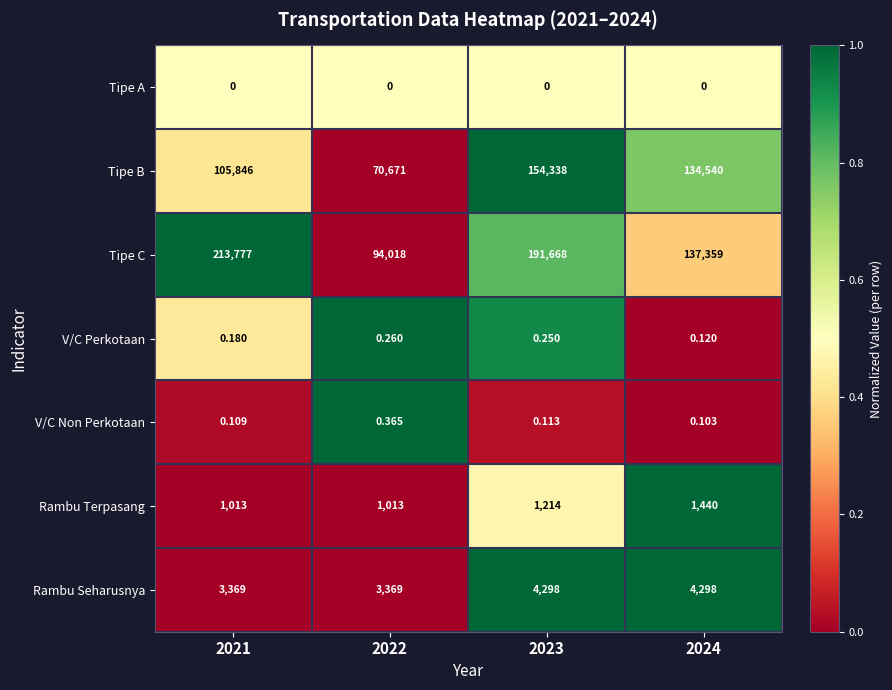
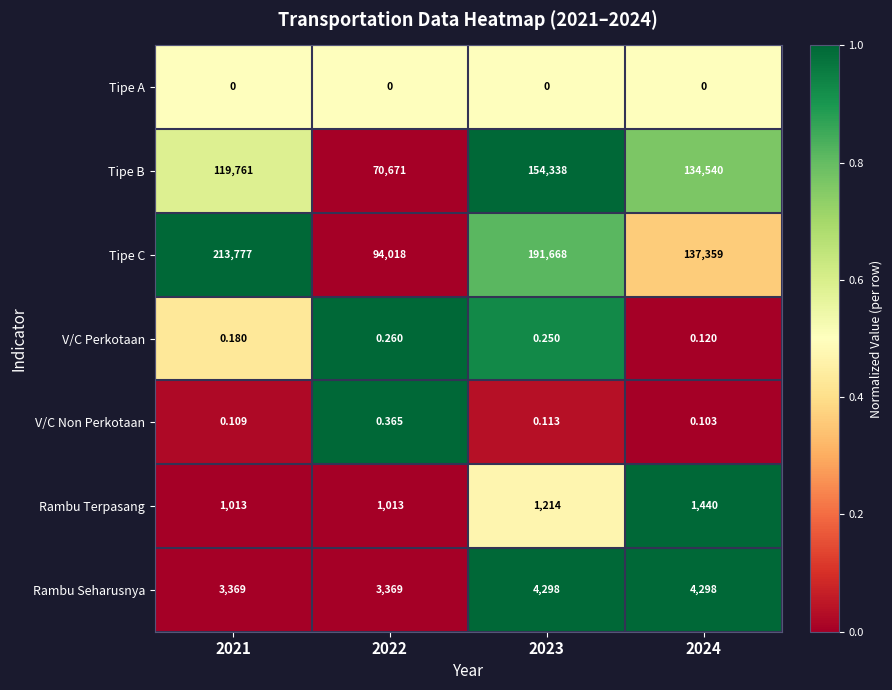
  {
    "Tipe A": {
      "2021": "0",
      "2022": "0",
      "2023": "0",
      "2024": "0"
    },
    "Tipe B": {
-     "2021": "105,846",
+     "2021": "119,761",
      "2022": "70,671",
      "2023": "154,338",
      "2024": "134,540"
    },
    "Tipe C": {
      "2021": "213,777",
      "2022": "94,018",
      "2023": "191,668",
      "2024": "137,359"
    },
    "V/C Perkotaan": {
      "2021": "0.180",
      "2022": "0.260",
      "2023": "0.250",
      "2024": "0.120"
    },
    "V/C Non Perkotaan": {
      "2021": "0.109",
      "2022": "0.365",
      "2023": "0.113",
      "2024": "0.103"
    },
    "Rambu Terpasang": {
      "2021": "1,013",
      "2022": "1,013",
      "2023": "1,214",
      "2024": "1,440"
    },
    "Rambu Seharusnya": {
      "2021": "3,369",
      "2022": "3,369",
      "2023": "4,298",
      "2024": "4,298"
    }
  }
